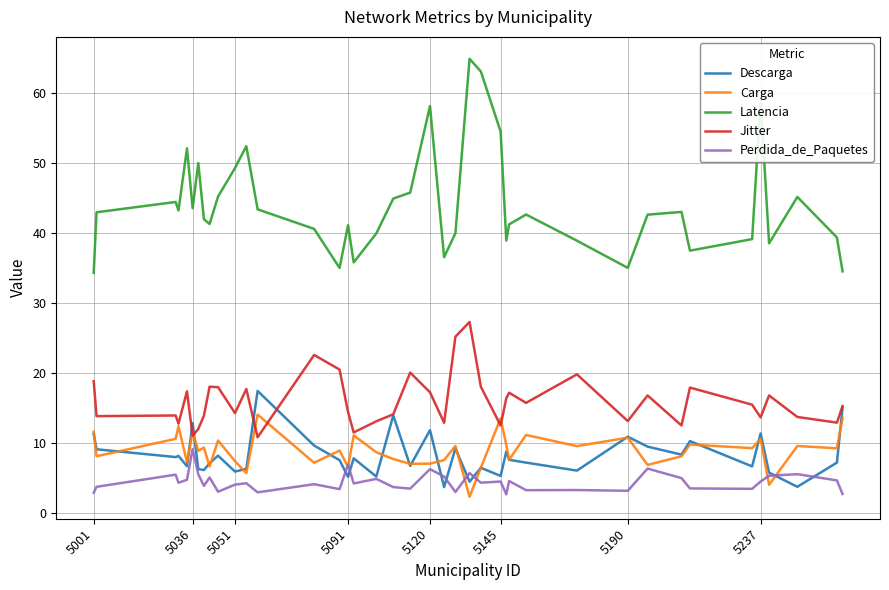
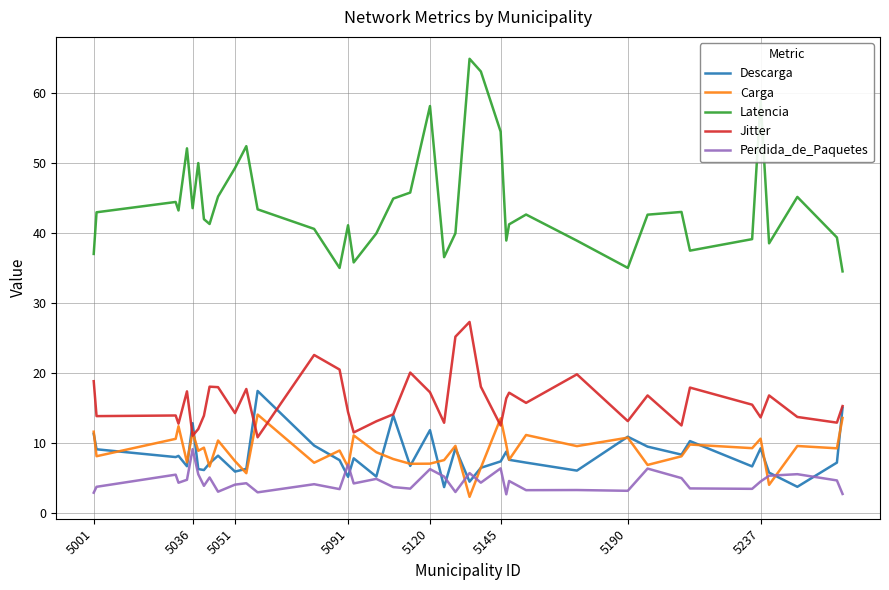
  {
    "Descarga": {
      "5036": 13,
      "5051": 6,
      "5091": 5,
      "5120": 12,
-     "5145": 5,
-     "5237": 11
+     "5145": 7,
+     "5237": 9
    },
    "Carga": {
      "5036": 12,
      "5051": 7,
      "5120": 7,
      "5145": 14,
      "5237": 11
    },
    "Latencia": {
-     "5001": 34,
+     "5001": 37,
      "5036": 44,
      "5051": 49,
      "5091": 41,
      "5120": 58,
      "5145": 54,
      "5190": 35
    },
    "Jitter": {
      "5001": 19,
      "5036": 11,
      "5051": 14,
      "5091": 14,
      "5120": 17,
      "5145": 13,
      "5190": 13,
      "5237": 14
    },
    "Perdida_de_Paquetes": {
      "5001": 3,
      "5036": 9,
      "5051": 4,
      "5120": 6,
-     "5145": 5,
+     "5145": 6,
      "5190": 3,
      "5237": 5
    }
  }
